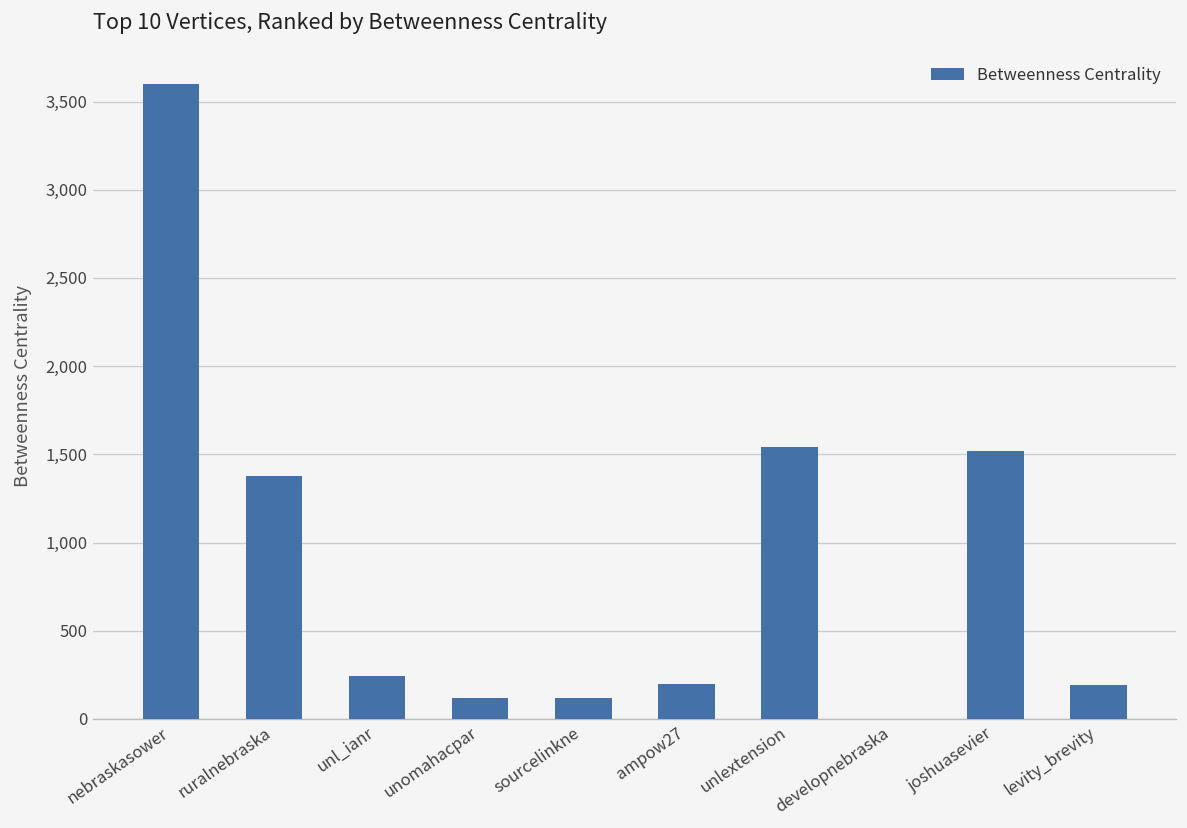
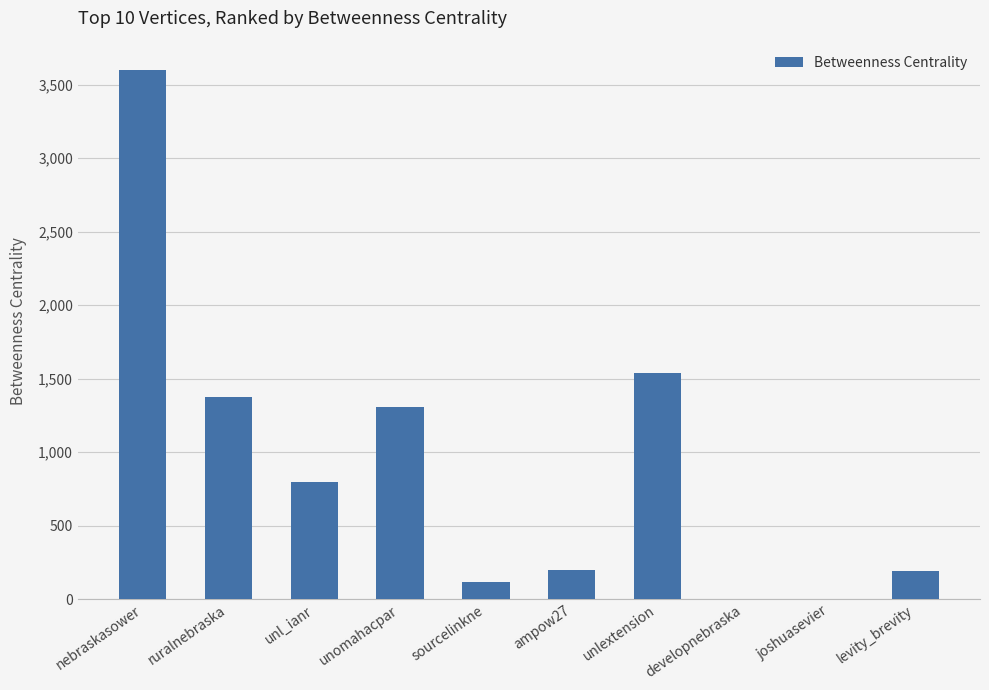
  {
    "nebraskasower": "3,600",
    "ruralnebraska": "1,380",
-   "unl_ianr": "240",
-   "unomahacpar": "120",
+   "unl_ianr": "800",
+   "unomahacpar": "1,310",
    "sourcelinkne": "120",
    "ampow27": "200",
    "unlextension": "1,540",
    "developnebraska": "0",
-   "joshuasevier": "1,520",
+   "joshuasevier": "0",
    "levity_brevity": "190"
  }
